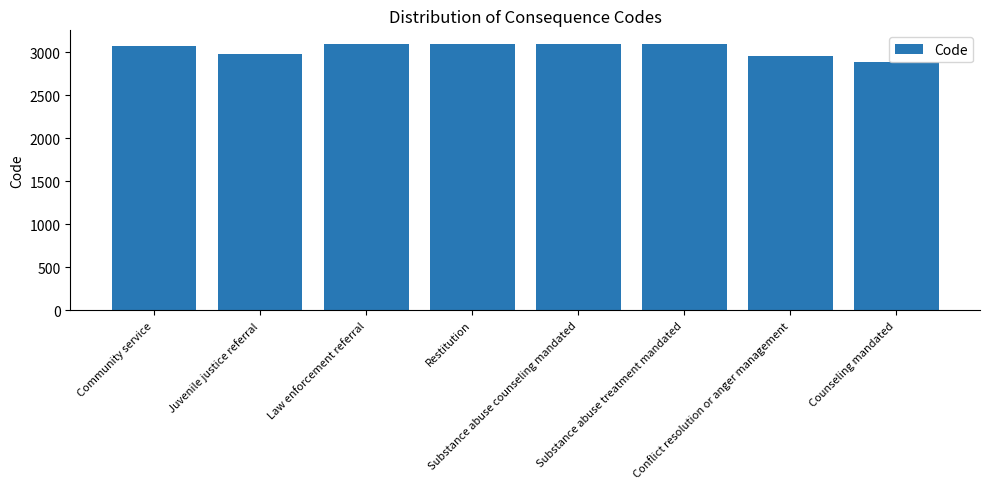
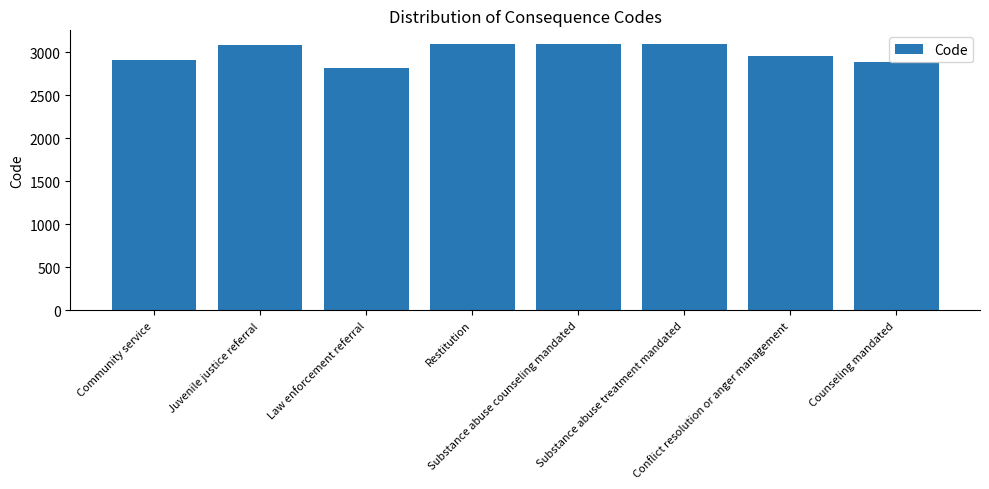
  {
-   "Community service": 3100,
-   "Juvenile justice referral": 3000,
-   "Law enforcement referral": 3100,
+   "Community service": 2900,
+   "Juvenile justice referral": 3100,
+   "Law enforcement referral": 2800,
    "Restitution": 3100,
    "Substance abuse counseling mandated": 3100,
    "Substance abuse treatment mandated": 3100,
    "Conflict resolution or anger management": 3000
  }
